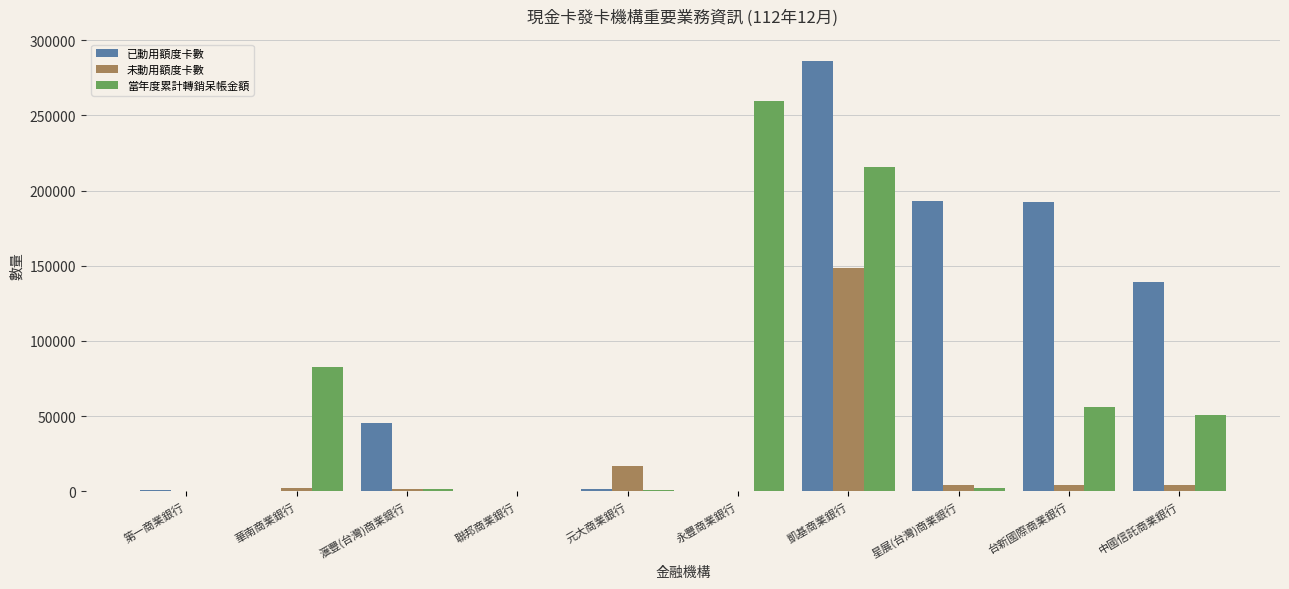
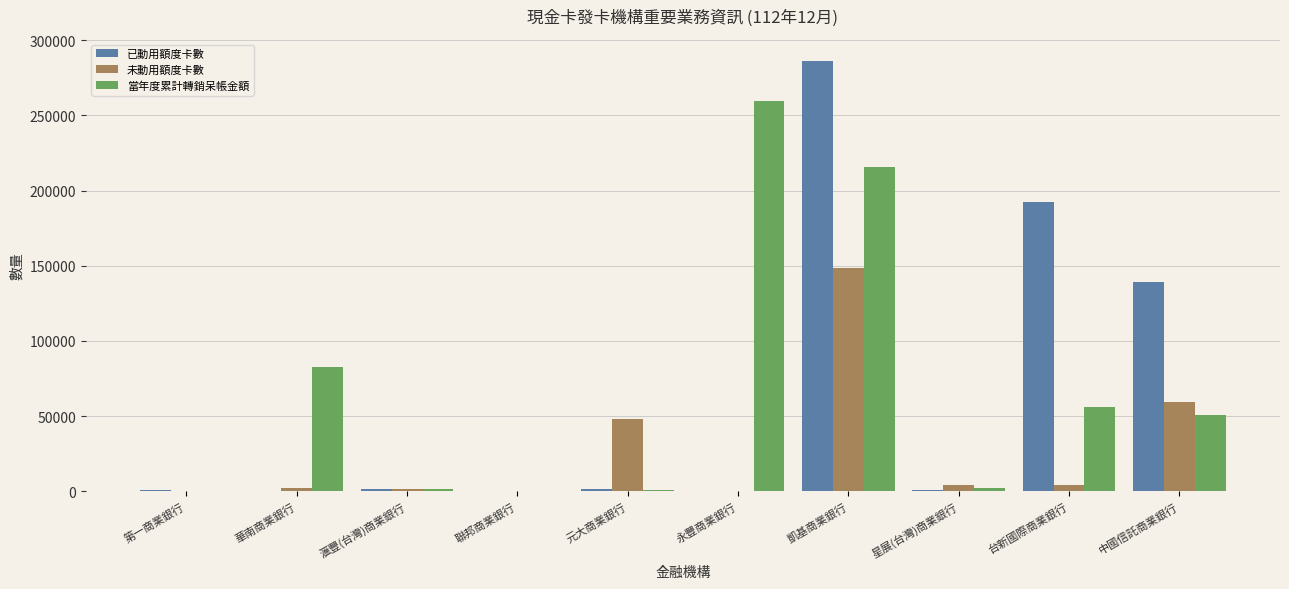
  {
    "已動用額度卡數": {
-     "滙豐(台灣)商業銀行": 45000,
+     "滙豐(台灣)商業銀行": 2000,
      "凱基商業銀行": 287000,
-     "星展(台灣)商業銀行": 193000,
+     "星展(台灣)商業銀行": 1000,
      "台新國際商業銀行": 193000,
      "中國信託商業銀行": 140000
    },
    "未動用額度卡數": {
      "第一商業銀行": 0,
      "華南商業銀行": 2000,
      "聯邦商業銀行": 0,
-     "元大商業銀行": 17000,
+     "元大商業銀行": 48000,
      "永豐商業銀行": 0,
      "凱基商業銀行": 149000,
      "星展(台灣)商業銀行": 4000,
      "台新國際商業銀行": 4000,
-     "中國信託商業銀行": 4000
+     "中國信託商業銀行": 59000
    },
    "當年度累計轉銷呆帳金額": {
      "第一商業銀行": 0,
      "華南商業銀行": 83000,
      "永豐商業銀行": 260000,
      "凱基商業銀行": 216000,
      "星展(台灣)商業銀行": 2000,
      "台新國際商業銀行": 56000,
      "中國信託商業銀行": 50000
    }
  }
